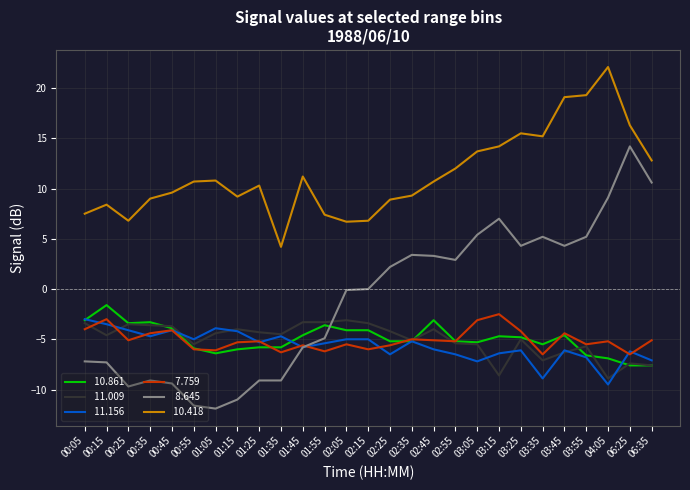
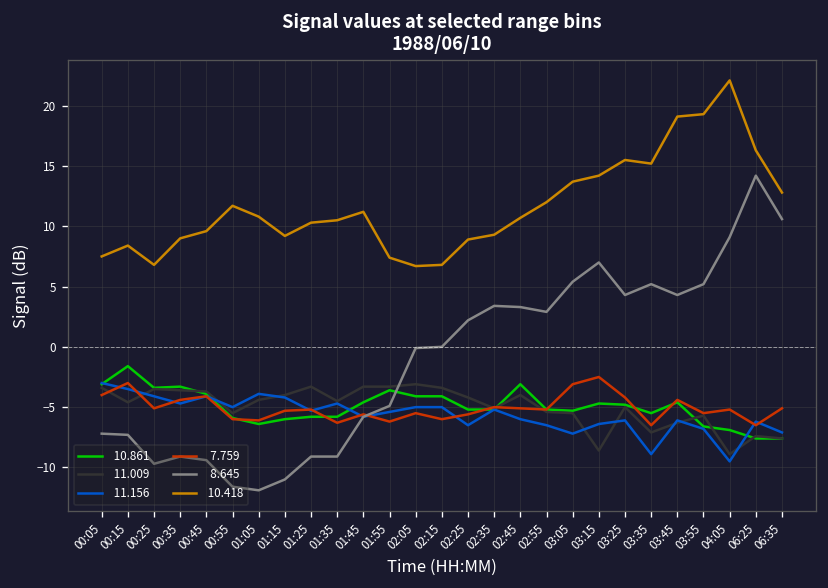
  {
    "10.861": {
      "00:15": -1.6,
      "00:35": -3.3,
      "01:05": -6.4,
      "01:15": -6.0,
      "01:25": -5.8,
      "01:35": -5.8,
      "01:45": -4.6,
      "01:55": -3.6,
      "02:05": -4.1,
      "02:15": -4.1,
      "02:25": -5.2,
      "02:45": -3.1,
      "03:15": -4.7,
      "03:35": -5.5,
      "04:05": -6.9
    },
    "11.009": {
      "00:05": -3.4,
      "00:15": -4.6,
      "00:35": -3.6,
      "00:55": -5.5,
      "01:05": -4.4,
-     "01:25": -4.3,
+     "01:25": -3.3,
      "01:45": -3.3,
      "01:55": -3.3,
      "02:05": -3.1,
      "02:15": -3.4,
      "02:25": -4.2,
      "02:45": -4.0,
      "03:15": -8.6,
      "03:35": -7.1,
      "04:05": -8.9
    },
    "11.156": {
      "00:15": -3.5,
      "00:25": -4.1,
      "00:35": -4.7,
      "00:55": -5.0,
      "01:05": -3.9,
      "01:55": -5.4,
      "02:05": -5.0,
      "02:15": -5.0,
      "02:25": -6.5,
      "02:45": -6.0,
      "02:55": -6.5,
      "03:05": -7.2,
      "03:15": -6.4,
      "03:25": -6.1,
      "03:35": -8.9,
      "04:05": -9.5,
      "06:25": -6.2,
      "06:35": -7.1
    },
    "7.759": {
      "00:05": -4.0,
      "00:15": -3.0,
      "00:25": -5.1,
      "00:35": -4.4,
      "01:05": -6.1,
      "01:15": -5.3,
      "01:35": -6.3,
      "01:55": -6.2,
      "02:05": -5.5,
      "02:15": -6.0,
      "02:25": -5.6,
      "02:45": -5.1,
      "03:05": -3.1,
      "03:15": -2.5,
      "03:25": -4.2,
      "03:35": -6.5,
      "04:05": -5.2,
      "06:25": -6.5,
      "06:35": -5.1
    },
    "8.645": {
      "00:05": -7.2,
      "00:15": -7.3,
      "01:05": -11.9,
      "01:15": -11.0,
      "01:25": -9.1,
      "01:35": -9.1,
      "01:55": -4.9,
      "02:05": -0.1,
      "02:15": 0.0,
      "02:25": 2.2,
      "02:35": 3.4,
      "02:45": 3.3,
      "02:55": 2.9,
      "03:05": 5.4,
      "03:15": 7.0,
      "03:25": 4.3,
      "03:35": 5.2,
      "03:45": 4.3,
      "03:55": 5.2,
      "04:05": 9.1,
      "06:25": 14.2,
      "06:35": 10.6
    },
    "10.418": {
      "00:05": 7.5,
      "00:15": 8.4,
      "00:25": 6.8,
      "00:35": 9.0,
      "00:45": 9.6,
-     "00:55": 10.7,
+     "00:55": 11.7,
      "01:05": 10.8,
      "01:15": 9.2,
      "01:25": 10.3,
-     "01:35": 4.2,
+     "01:35": 10.5,
      "01:45": 11.2,
      "01:55": 7.4,
      "02:05": 6.7,
      "02:15": 6.8,
      "02:25": 8.9,
      "02:35": 9.3,
      "02:45": 10.7,
      "02:55": 12.0,
      "03:05": 13.7,
      "03:15": 14.2,
      "03:25": 15.5,
      "03:35": 15.2,
      "03:45": 19.1,
      "03:55": 19.3,
      "04:05": 22.1,
      "06:25": 16.3,
      "06:35": 12.8
    }
  }
